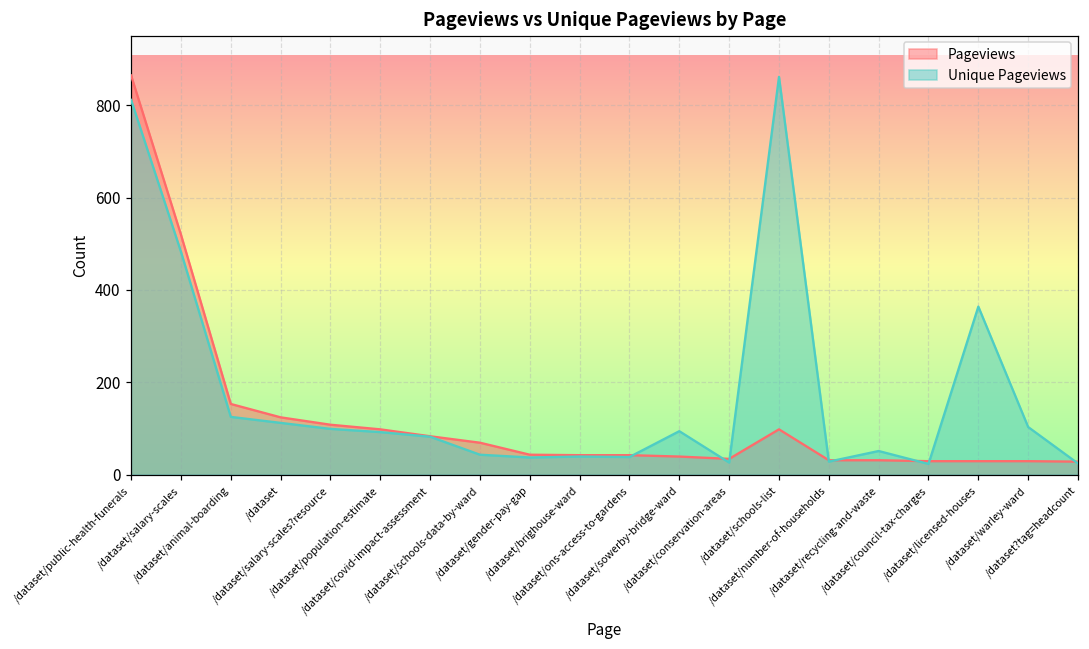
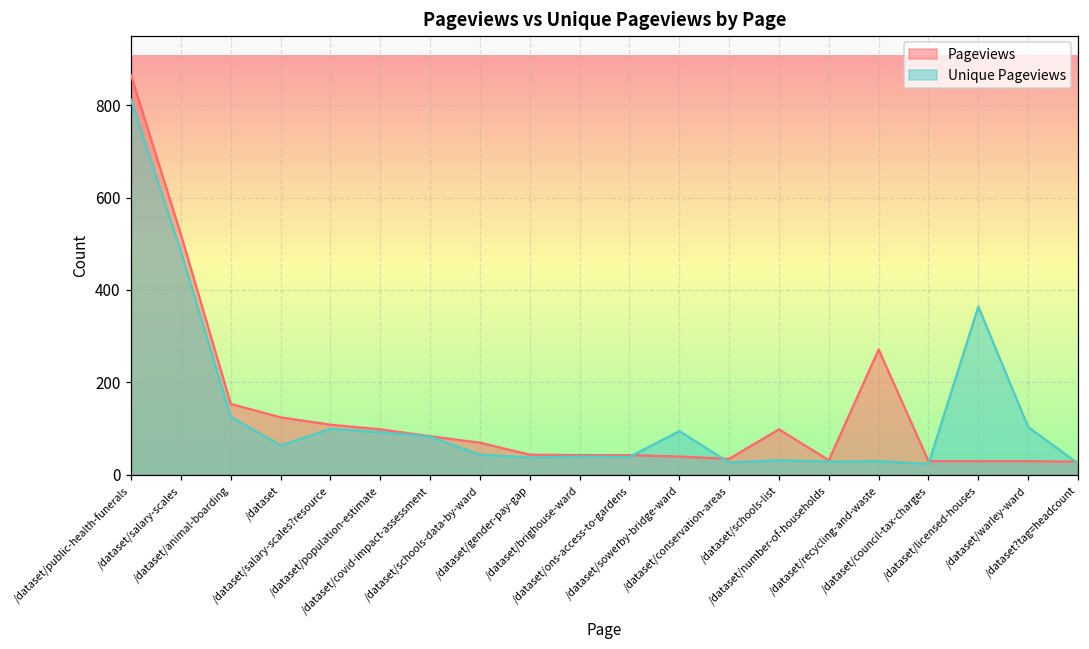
  {
    "Pageviews": {
      "/dataset/public-health-funerals": 870,
      "/dataset/salary-scales": 520,
      "/dataset/animal-boarding": 150,
      "/dataset": 120,
      "/dataset/salary-scales?resource": 110,
      "/dataset/schools-data-by-ward": 70,
      "/dataset/sowerby-bridge-ward": 40,
      "/dataset/conservation-areas": 30,
      "/dataset/schools-list": 100,
-     "/dataset/recycling-and-waste": 30,
+     "/dataset/recycling-and-waste": 270,
      "/dataset/council-tax-charges": 30,
      "/dataset/licensed-houses": 30,
      "/dataset/warley-ward": 30
    },
    "Unique Pageviews": {
      "/dataset/public-health-funerals": 810,
      "/dataset/salary-scales": 480,
      "/dataset/animal-boarding": 130,
-     "/dataset": 110,
+     "/dataset": 60,
      "/dataset/salary-scales?resource": 100,
      "/dataset/schools-data-by-ward": 40,
      "/dataset/sowerby-bridge-ward": 90,
      "/dataset/conservation-areas": 30,
-     "/dataset/schools-list": 860,
-     "/dataset/recycling-and-waste": 50,
+     "/dataset/schools-list": 30,
+     "/dataset/recycling-and-waste": 30,
      "/dataset/council-tax-charges": 20,
      "/dataset/licensed-houses": 360,
      "/dataset/warley-ward": 100
    }
  }
